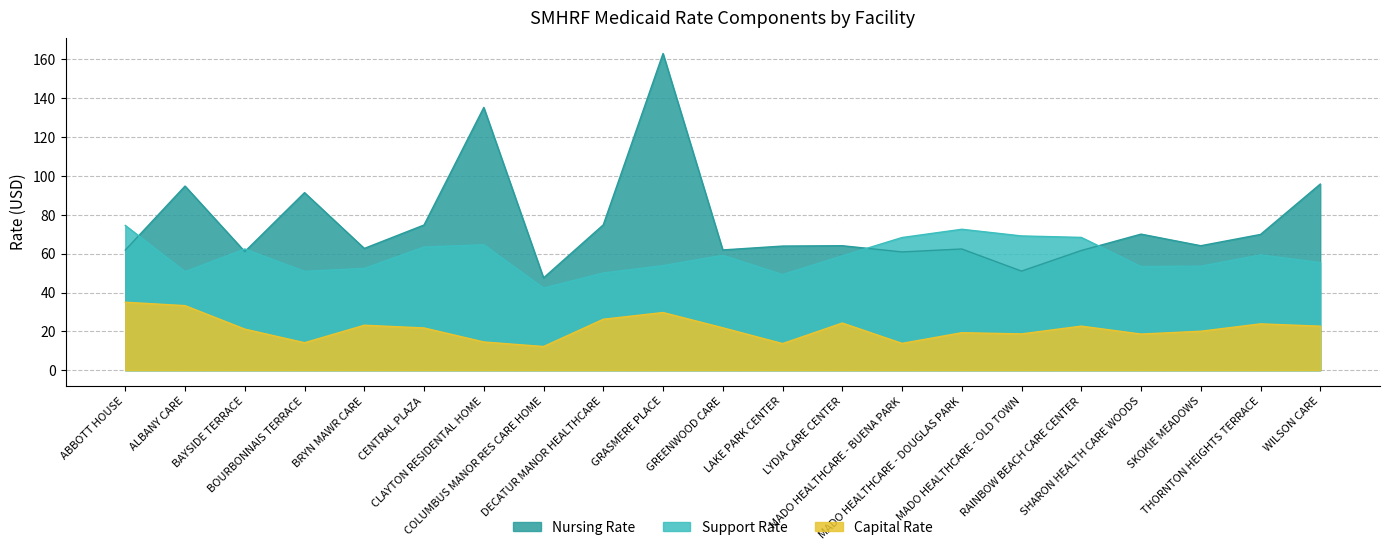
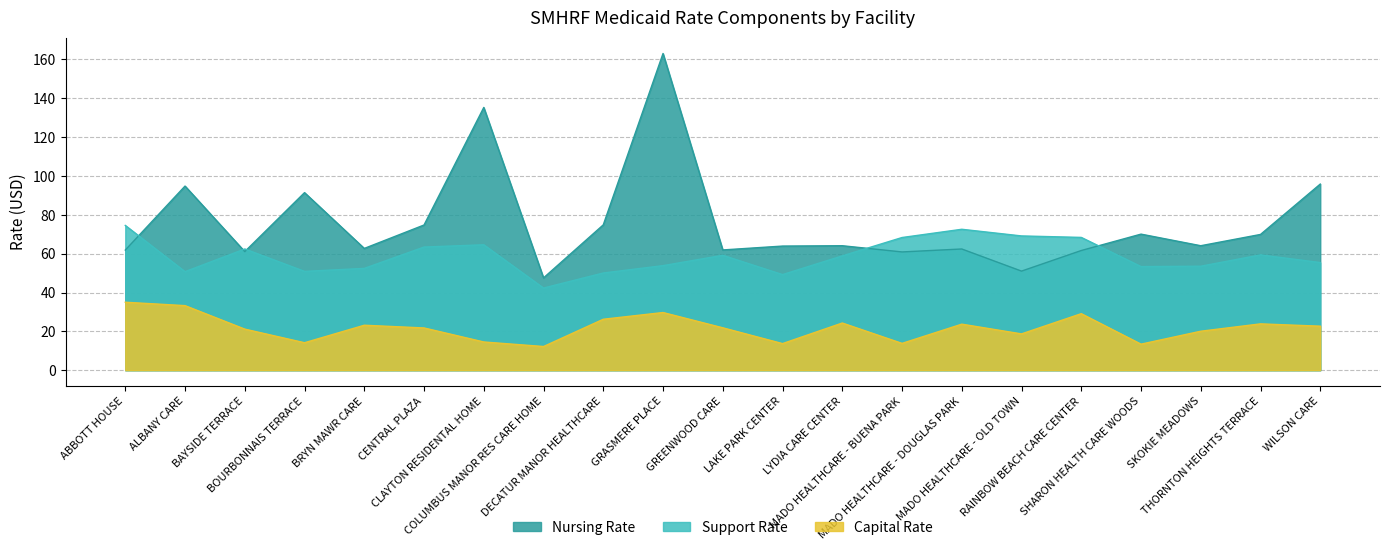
  {
    "Capital Rate": {
      "ABBOTT HOUSE": 35,
      "ALBANY CARE": 33,
      "BAYSIDE TERRACE": 21,
      "BOURBONNAIS TERRACE": 14,
      "BRYN MAWR CARE": 23,
      "CENTRAL PLAZA": 22,
      "CLAYTON RESIDENTAL HOME": 15,
      "COLUMBUS MANOR RES CARE HOME": 12,
      "DECATUR MANOR HEALTHCARE": 26,
      "GRASMERE PLACE": 30,
      "GREENWOOD CARE": 22,
      "LAKE PARK CENTER": 14,
      "LYDIA CARE CENTER": 24,
      "MADO HEALTHCARE - BUENA PARK": 14,
-     "MADO HEALTHCARE - DOUGLAS PARK": 19,
+     "MADO HEALTHCARE - DOUGLAS PARK": 24,
      "MADO HEALTHCARE - OLD TOWN": 19,
-     "RAINBOW BEACH CARE CENTER": 23,
-     "SHARON HEALTH CARE WOODS": 19,
+     "RAINBOW BEACH CARE CENTER": 29,
+     "SHARON HEALTH CARE WOODS": 13,
      "SKOKIE MEADOWS": 20,
      "THORNTON HEIGHTS TERRACE": 24,
      "WILSON CARE": 23
    }
  }
